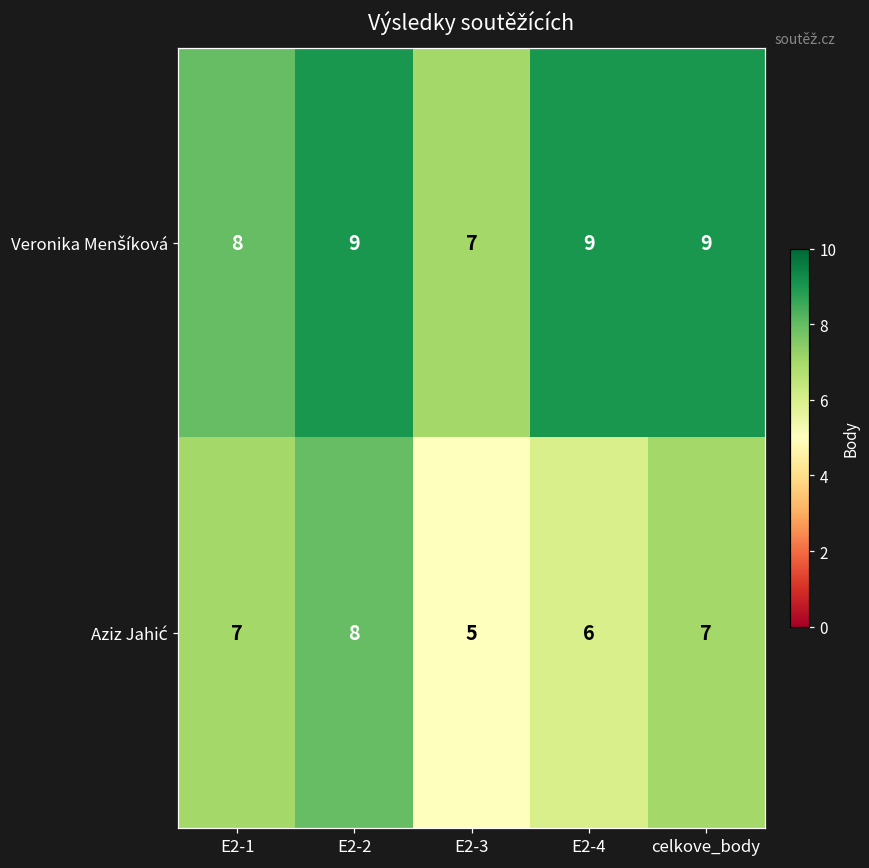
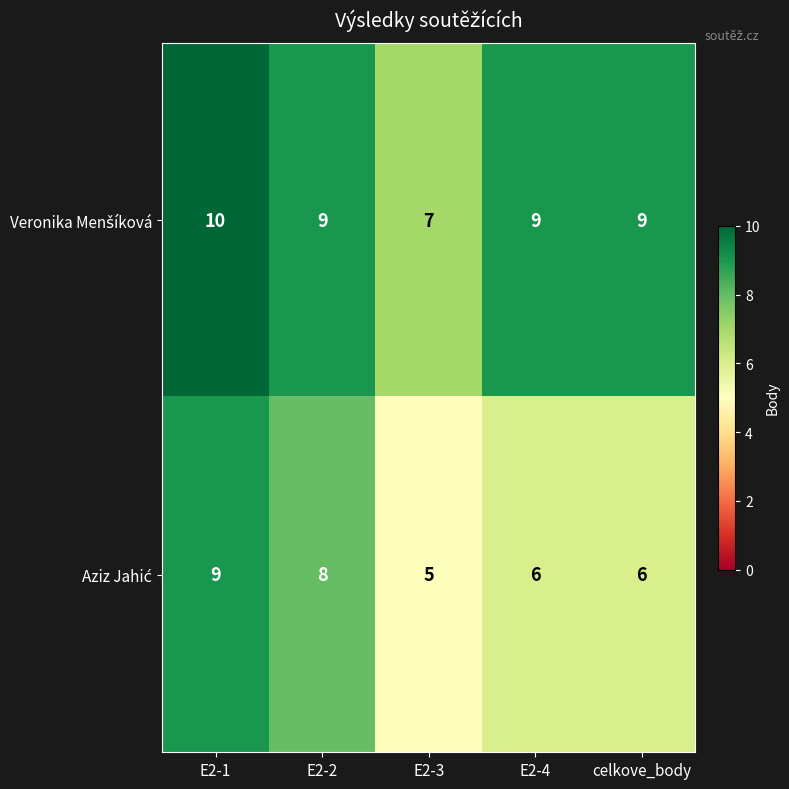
  {
    "Veronika Menšíková": {
-     "E2-1": 8,
+     "E2-1": 10,
      "E2-2": 9,
      "E2-3": 7,
      "E2-4": 9,
      "celkove_body": 9
    },
    "Aziz Jahić": {
-     "E2-1": 7,
+     "E2-1": 9,
      "E2-2": 8,
      "E2-3": 5,
      "E2-4": 6,
-     "celkove_body": 7
+     "celkove_body": 6
    }
  }
